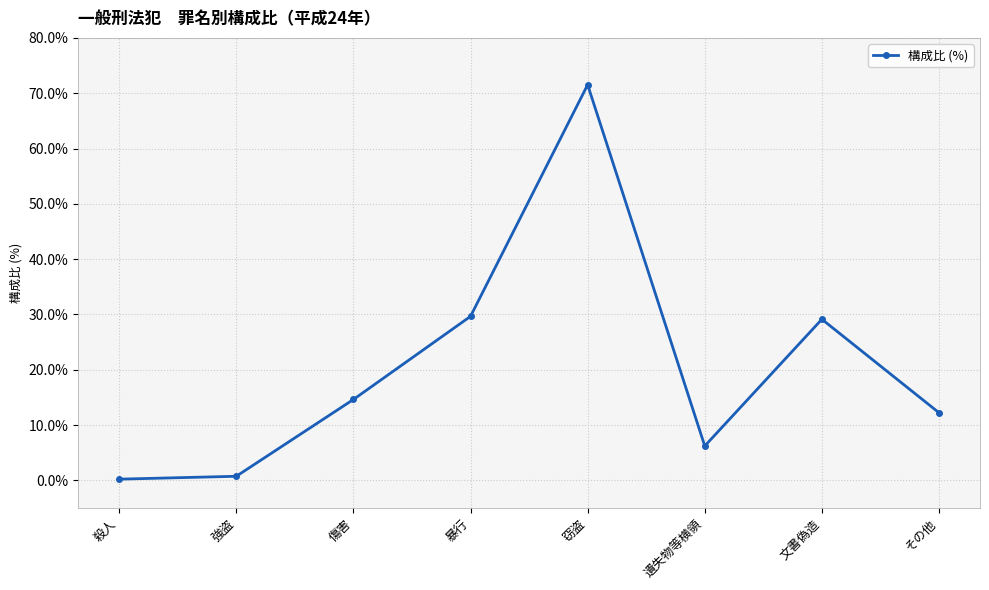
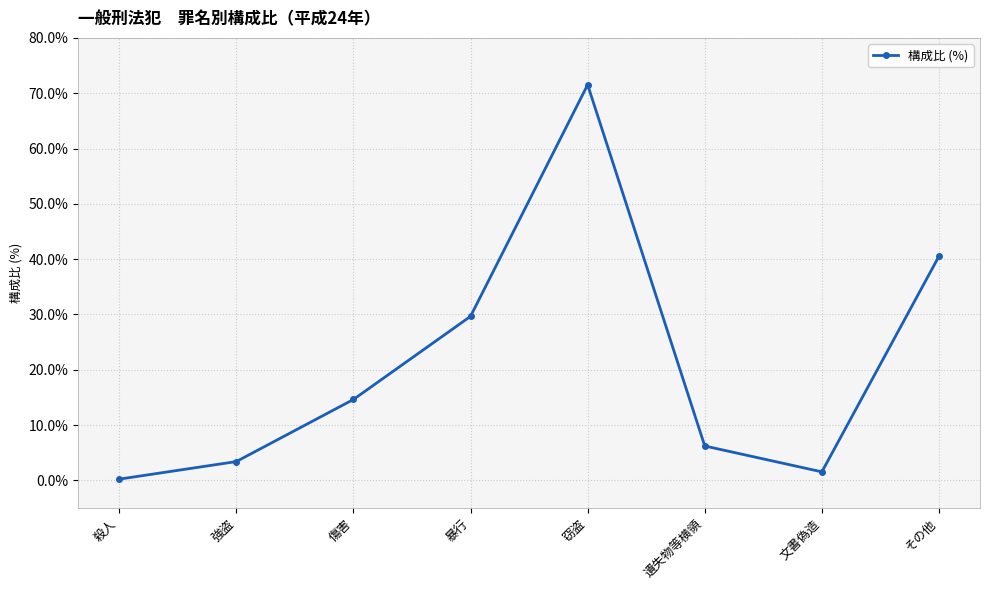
  {
    "殺人": "0%",
-   "強盗": "1%",
+   "強盗": "3%",
    "傷害": "15%",
    "暴行": "30%",
    "窃盗": "72%",
    "遺失物等横領": "6%",
-   "文書偽造": "29%",
-   "その他": "12%"
+   "文書偽造": "2%",
+   "その他": "41%"
  }
